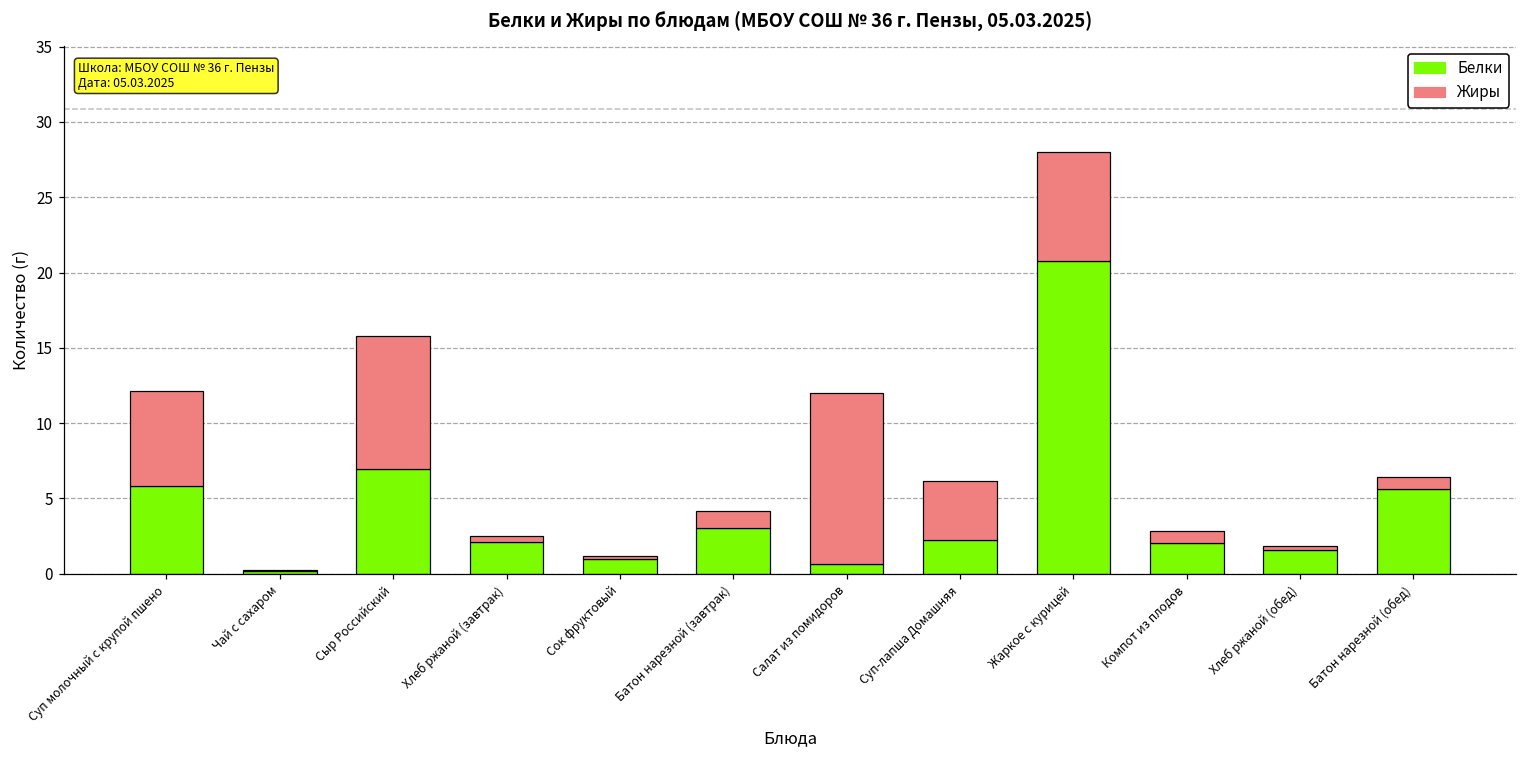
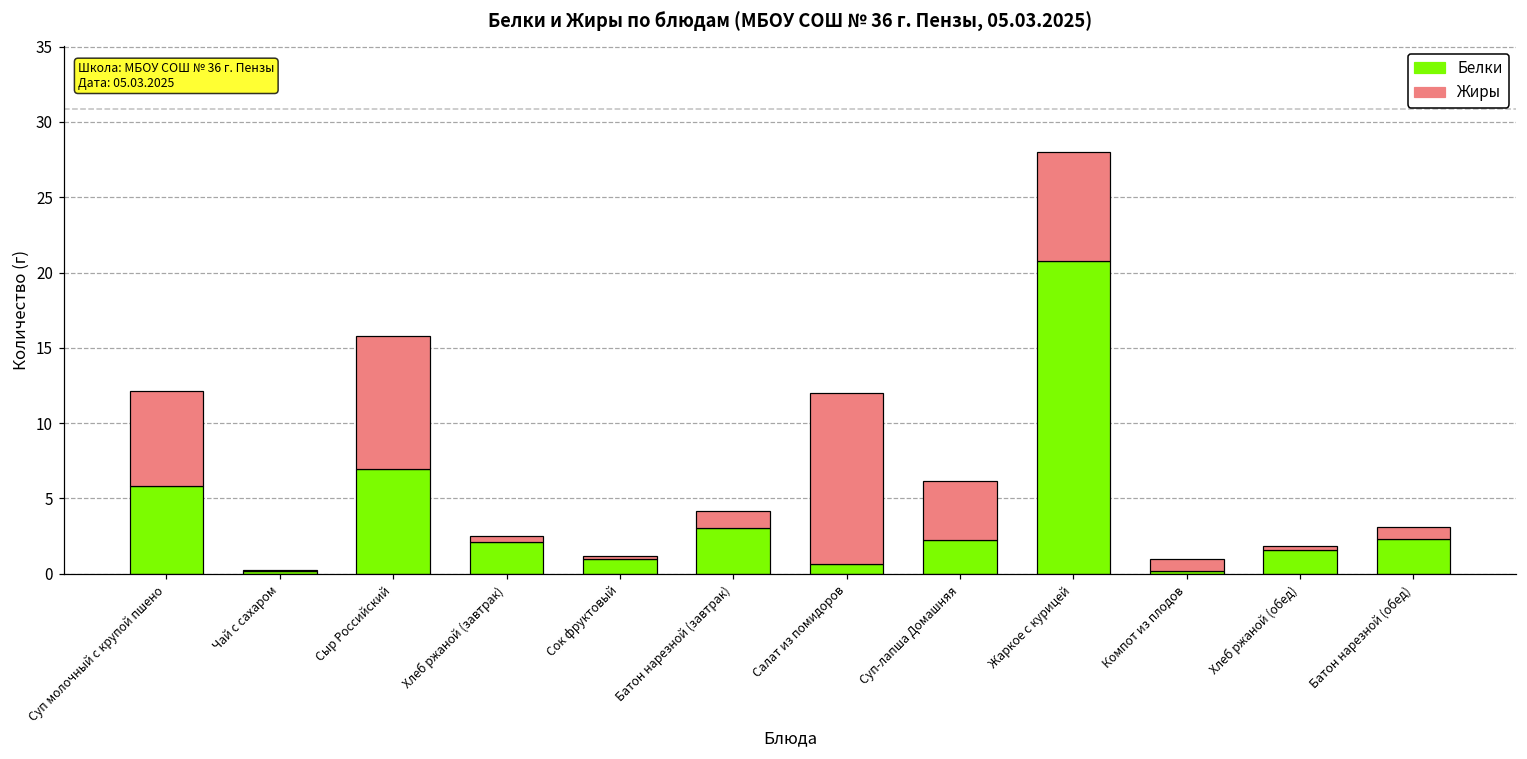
  {
    "Белки": {
      "Суп молочный с крупой пшено": 5.8,
      "Сыр Российский": 7.0,
      "Хлеб ржаной (завтрак)": 2.1,
      "Сок фруктовый": 1.0,
      "Батон нарезной (завтрак)": 3.0,
      "Салат из помидоров": 0.7,
      "Суп-лапша Домашняя": 2.2,
      "Жаркое с курицей": 20.8,
-     "Компот из плодов": 2.0,
+     "Компот из плодов": 0.2,
      "Хлеб ржаной (обед)": 1.6,
-     "Батон нарезной (обед)": 5.6
+     "Батон нарезной (обед)": 2.3
    },
    "Жиры": {
      "Суп молочный с крупой пшено": 6.3,
      "Сыр Российский": 8.9,
      "Хлеб ржаной (завтрак)": 0.4,
      "Сок фруктовый": 0.2,
      "Батон нарезной (завтрак)": 1.1,
      "Салат из помидоров": 11.3,
      "Суп-лапша Домашняя": 4.0,
      "Жаркое с курицей": 7.2,
      "Компот из плодов": 0.8,
      "Хлеб ржаной (обед)": 0.3,
      "Батон нарезной (обед)": 0.8
    }
  }
